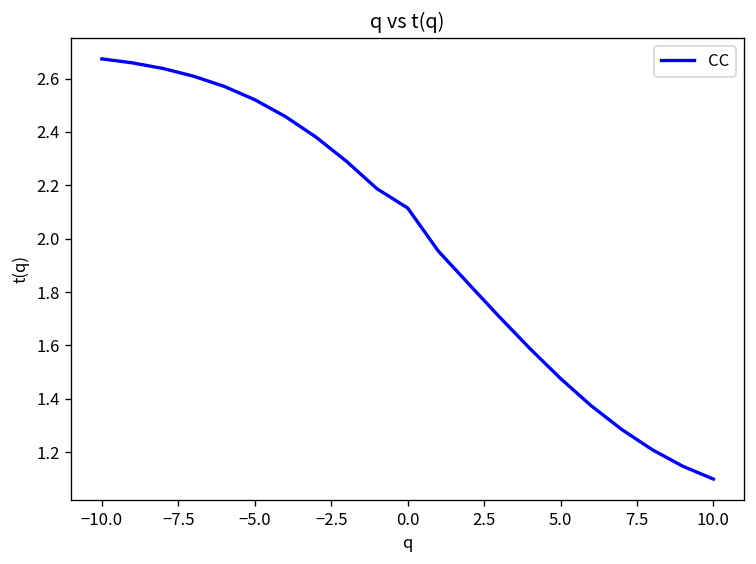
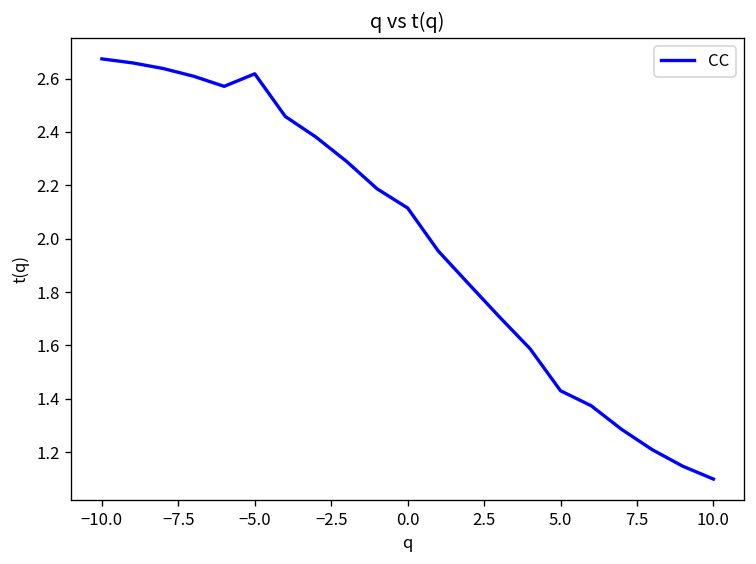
  {
    "−10.0": 2.67,
-   "−5.0": 2.52,
+   "−5.0": 2.62,
    "0.0": 2.12,
-   "5.0": 1.48,
+   "5.0": 1.43,
    "10.0": 1.10
  }
